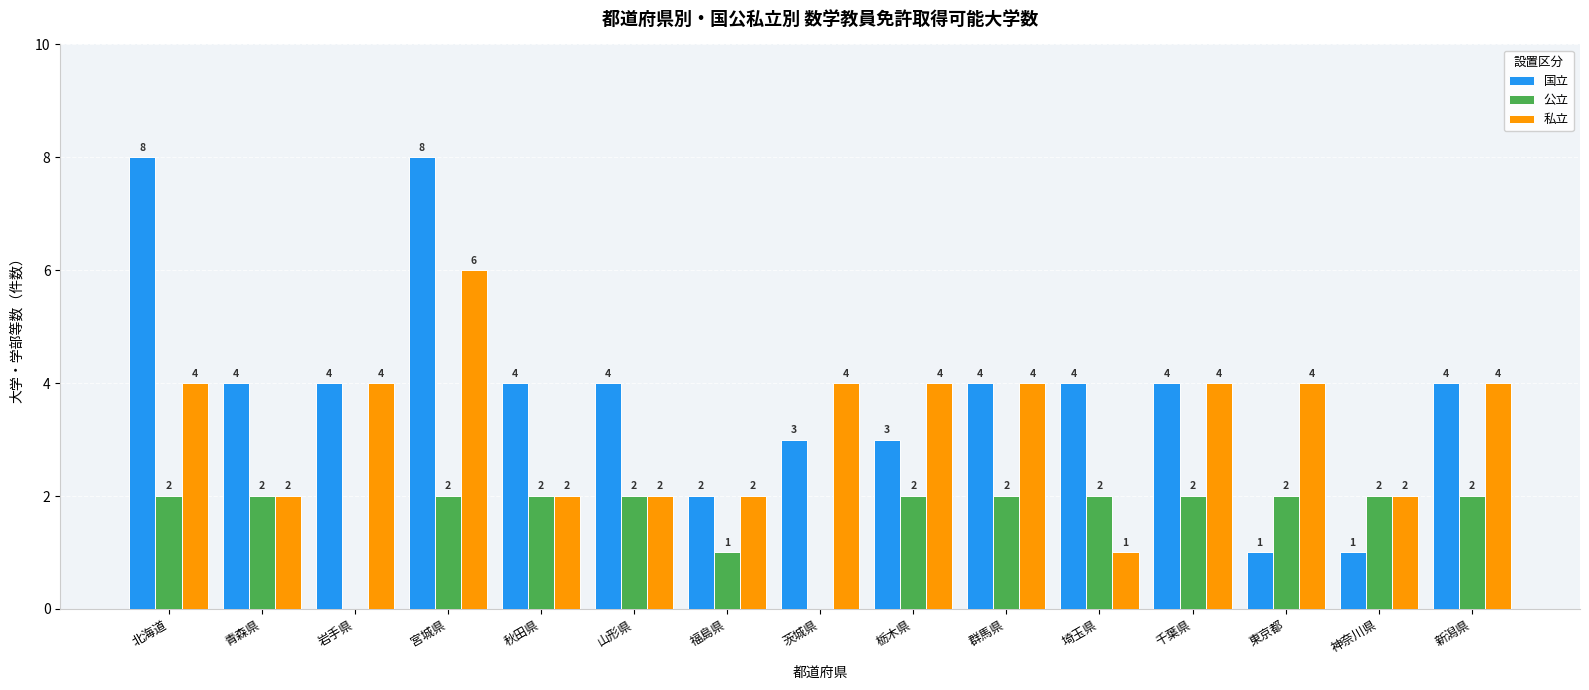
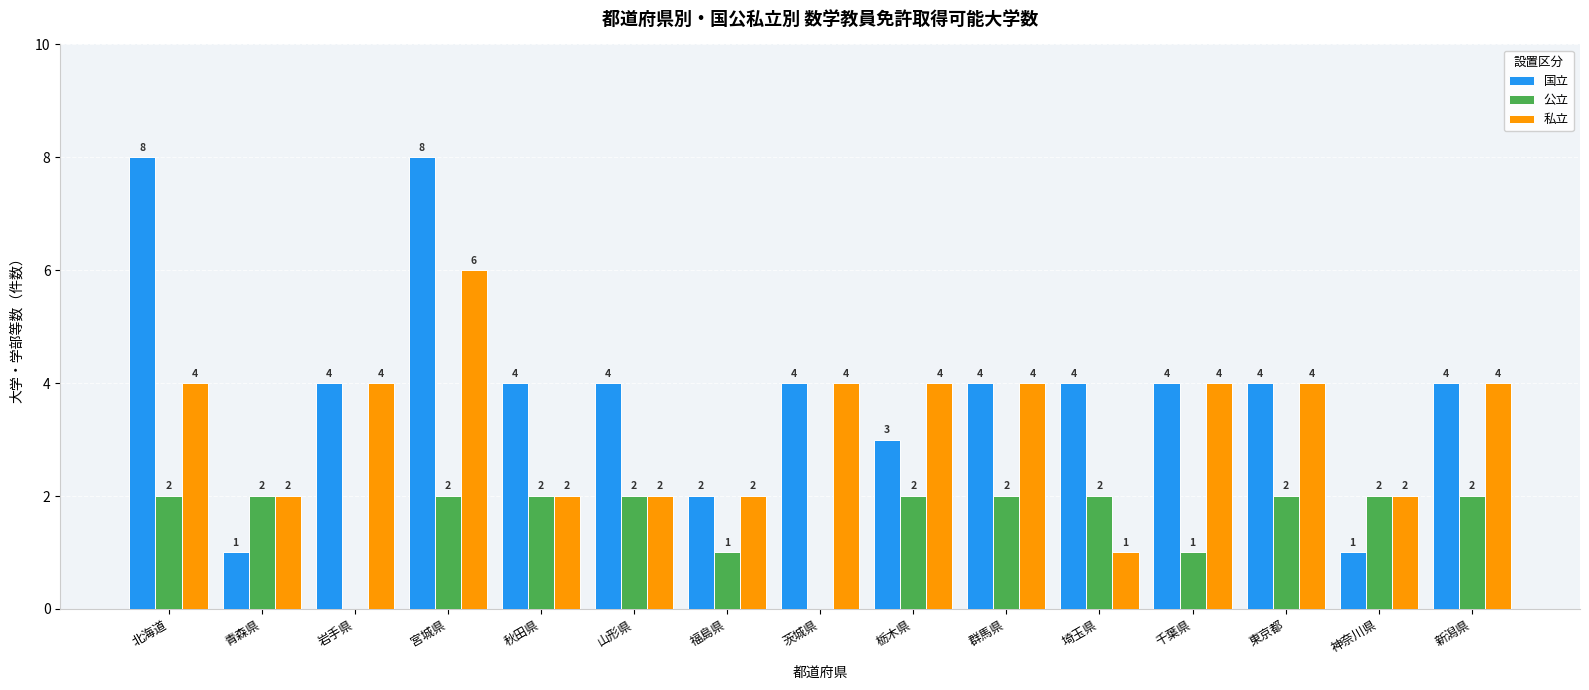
  {
    "国立": {
      "北海道": 8,
-     "青森県": 4,
+     "青森県": 1,
      "岩手県": 4,
      "宮城県": 8,
      "秋田県": 4,
      "山形県": 4,
      "福島県": 2,
-     "茨城県": 3,
+     "茨城県": 4,
      "栃木県": 3,
      "群馬県": 4,
      "埼玉県": 4,
      "千葉県": 4,
-     "東京都": 1,
+     "東京都": 4,
      "神奈川県": 1,
      "新潟県": 4
    },
    "公立": {
      "北海道": 2,
      "青森県": 2,
      "宮城県": 2,
      "秋田県": 2,
      "山形県": 2,
      "福島県": 1,
      "栃木県": 2,
      "群馬県": 2,
      "埼玉県": 2,
-     "千葉県": 2,
+     "千葉県": 1,
      "東京都": 2,
      "神奈川県": 2,
      "新潟県": 2
    },
    "私立": {
      "北海道": 4,
      "青森県": 2,
      "岩手県": 4,
      "宮城県": 6,
      "秋田県": 2,
      "山形県": 2,
      "福島県": 2,
      "茨城県": 4,
      "栃木県": 4,
      "群馬県": 4,
      "埼玉県": 1,
      "千葉県": 4,
      "東京都": 4,
      "神奈川県": 2,
      "新潟県": 4
    }
  }
